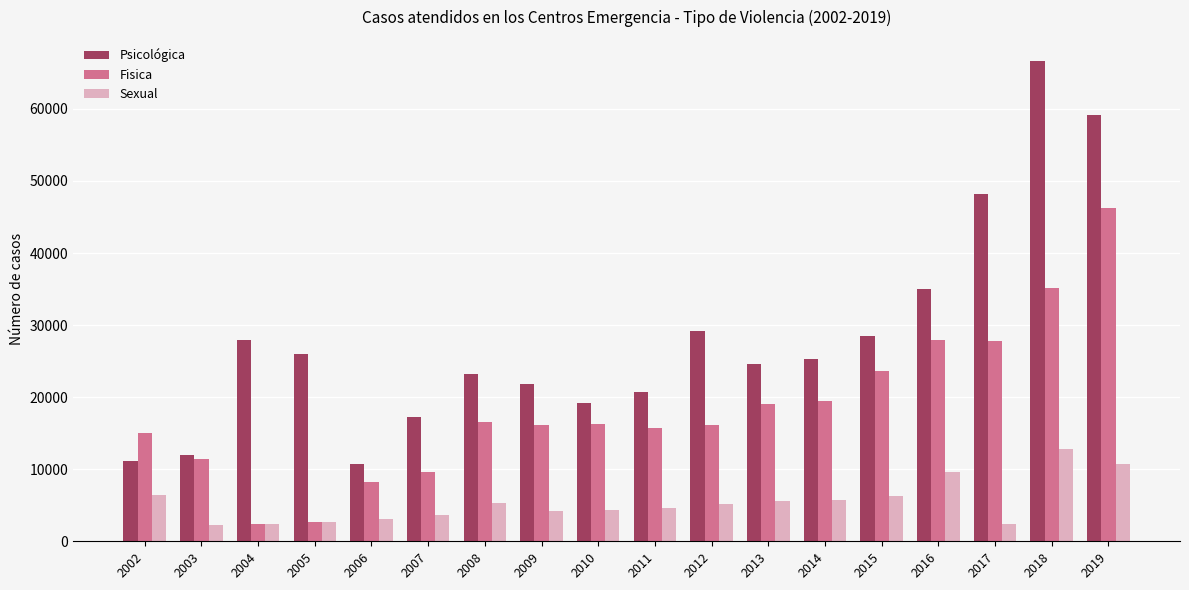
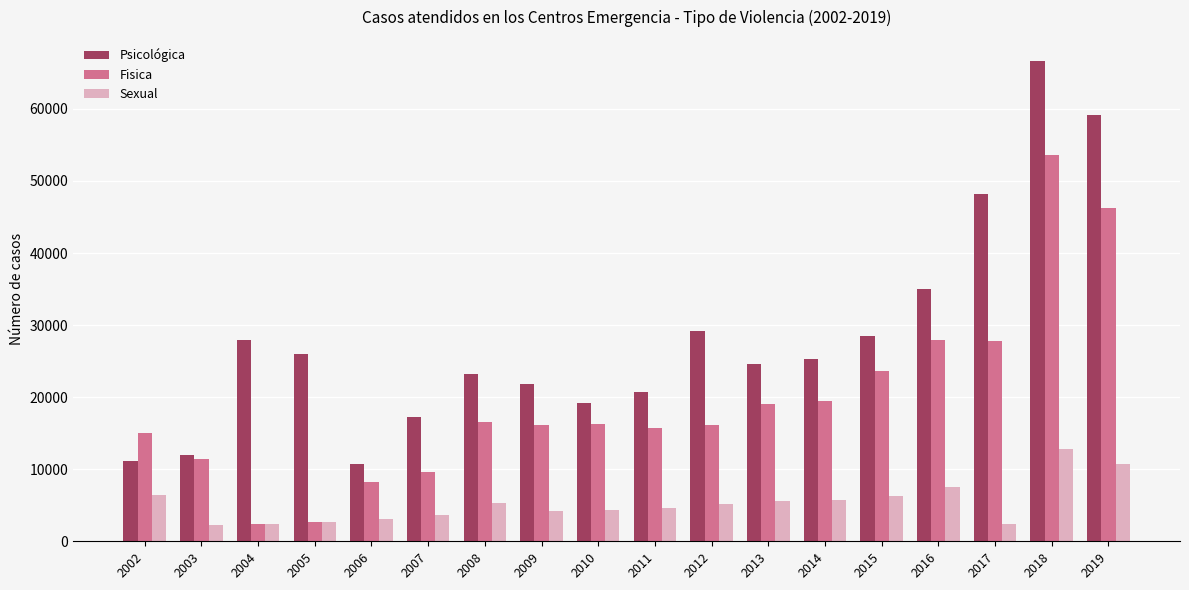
  {
    "Psicológica": {
      "2002": 11000,
      "2003": 12000,
      "2004": 28000,
      "2005": 26000,
      "2006": 11000,
      "2007": 17000,
      "2008": 23000,
      "2009": 22000,
      "2010": 19000,
      "2011": 21000,
      "2012": 29000,
      "2013": 25000,
      "2014": 25000,
      "2015": 28000,
      "2016": 35000,
      "2017": 48000,
      "2018": 67000,
      "2019": 59000
    },
    "Fisica": {
      "2002": 15000,
      "2003": 11000,
      "2004": 2000,
      "2005": 3000,
      "2006": 8000,
      "2007": 10000,
      "2008": 17000,
      "2009": 16000,
      "2010": 16000,
      "2011": 16000,
      "2012": 16000,
      "2013": 19000,
      "2014": 19000,
      "2015": 24000,
      "2016": 28000,
      "2017": 28000,
-     "2018": 35000,
+     "2018": 54000,
      "2019": 46000
    },
    "Sexual": {
      "2002": 6000,
      "2003": 2000,
      "2004": 2000,
      "2005": 3000,
      "2006": 3000,
      "2007": 4000,
      "2008": 5000,
      "2009": 4000,
      "2010": 4000,
      "2011": 5000,
      "2012": 5000,
      "2013": 6000,
      "2014": 6000,
      "2015": 6000,
-     "2016": 10000,
+     "2016": 7000,
      "2017": 2000,
      "2018": 13000,
      "2019": 11000
    }
  }
